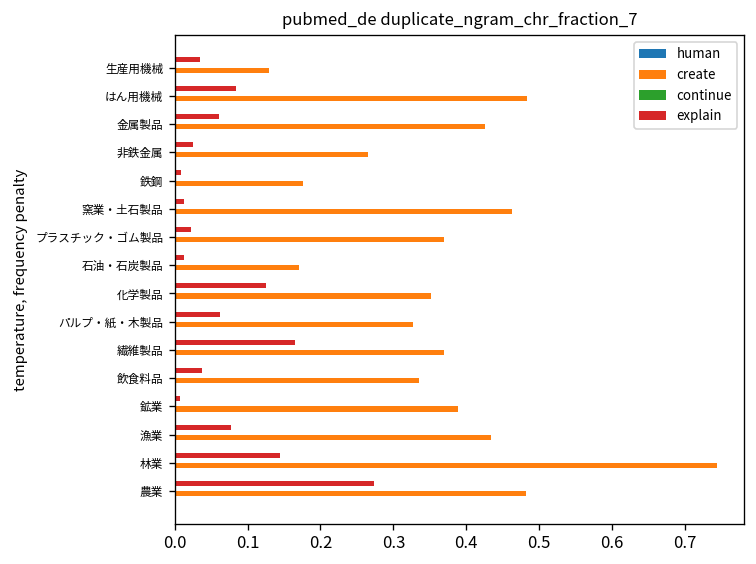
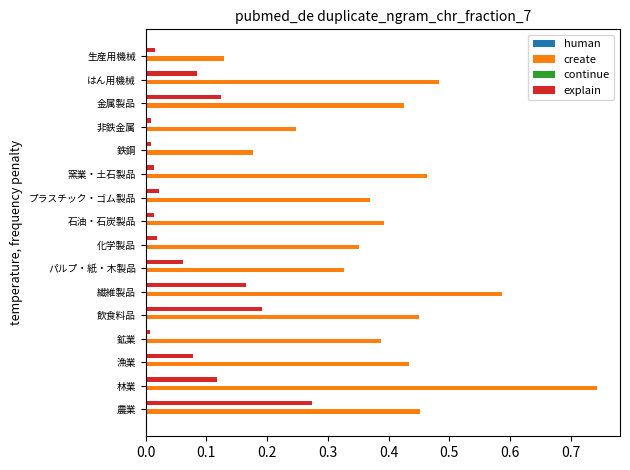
  {
    "human": {
      "生産用機械": 0.00,
      "はん用機械": 0.00,
      "金属製品": 0.00,
      "非鉄金属": 0.00,
      "鉄鋼": 0.00,
      "窯業・土石製品": 0.00,
      "プラスチック・ゴム製品": 0.00,
      "石油・石炭製品": 0.00,
      "化学製品": 0.00,
      "パルプ・紙・木製品": 0.00,
      "繊維製品": 0.00,
      "飲食料品": 0.00,
      "鉱業": 0.00,
      "漁業": 0.00,
      "林業": 0.00,
      "農業": 0.00
    },
    "create": {
      "生産用機械": 0.13,
      "はん用機械": 0.48,
      "金属製品": 0.43,
-     "非鉄金属": 0.27,
+     "非鉄金属": 0.25,
      "鉄鋼": 0.18,
      "窯業・土石製品": 0.46,
      "プラスチック・ゴム製品": 0.37,
-     "石油・石炭製品": 0.17,
+     "石油・石炭製品": 0.39,
      "化学製品": 0.35,
      "パルプ・紙・木製品": 0.33,
-     "繊維製品": 0.37,
-     "飲食料品": 0.33,
+     "繊維製品": 0.59,
+     "飲食料品": 0.45,
      "鉱業": 0.39,
      "漁業": 0.43,
      "林業": 0.74,
-     "農業": 0.48
+     "農業": 0.45
    },
    "continue": {
      "生産用機械": 0.00,
      "はん用機械": 0.00,
      "金属製品": 0.00,
      "非鉄金属": 0.00,
      "鉄鋼": 0.00,
      "窯業・土石製品": 0.00,
      "プラスチック・ゴム製品": 0.00,
      "石油・石炭製品": 0.00,
      "化学製品": 0.00,
      "パルプ・紙・木製品": 0.00,
      "繊維製品": 0.00,
      "飲食料品": 0.00,
      "鉱業": 0.00,
      "漁業": 0.00,
      "林業": 0.00,
      "農業": 0.00
    },
    "explain": {
-     "生産用機械": 0.04,
+     "生産用機械": 0.02,
      "はん用機械": 0.08,
-     "金属製品": 0.06,
-     "非鉄金属": 0.02,
+     "金属製品": 0.12,
+     "非鉄金属": 0.01,
      "鉄鋼": 0.01,
      "窯業・土石製品": 0.01,
      "プラスチック・ゴム製品": 0.02,
      "石油・石炭製品": 0.01,
-     "化学製品": 0.13,
+     "化学製品": 0.02,
      "パルプ・紙・木製品": 0.06,
      "繊維製品": 0.17,
-     "飲食料品": 0.04,
+     "飲食料品": 0.19,
      "鉱業": 0.01,
      "漁業": 0.08,
-     "林業": 0.14,
+     "林業": 0.12,
      "農業": 0.27
    }
  }
